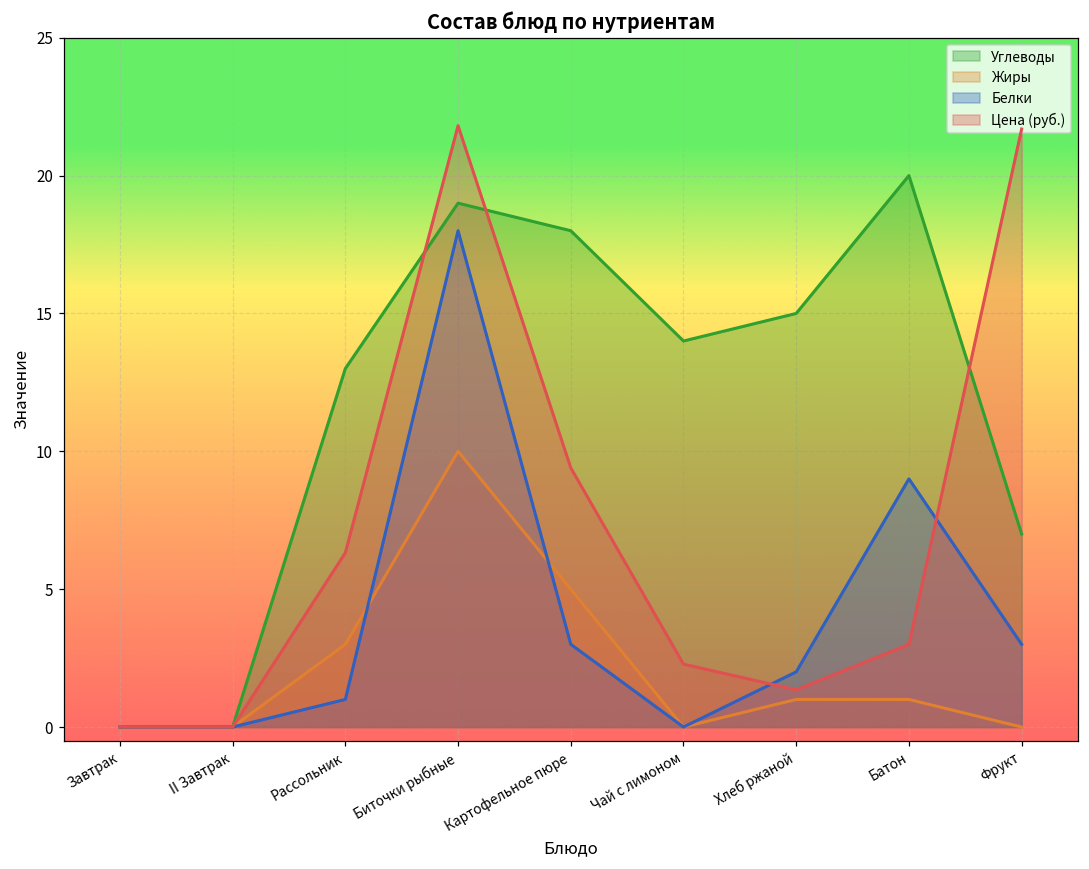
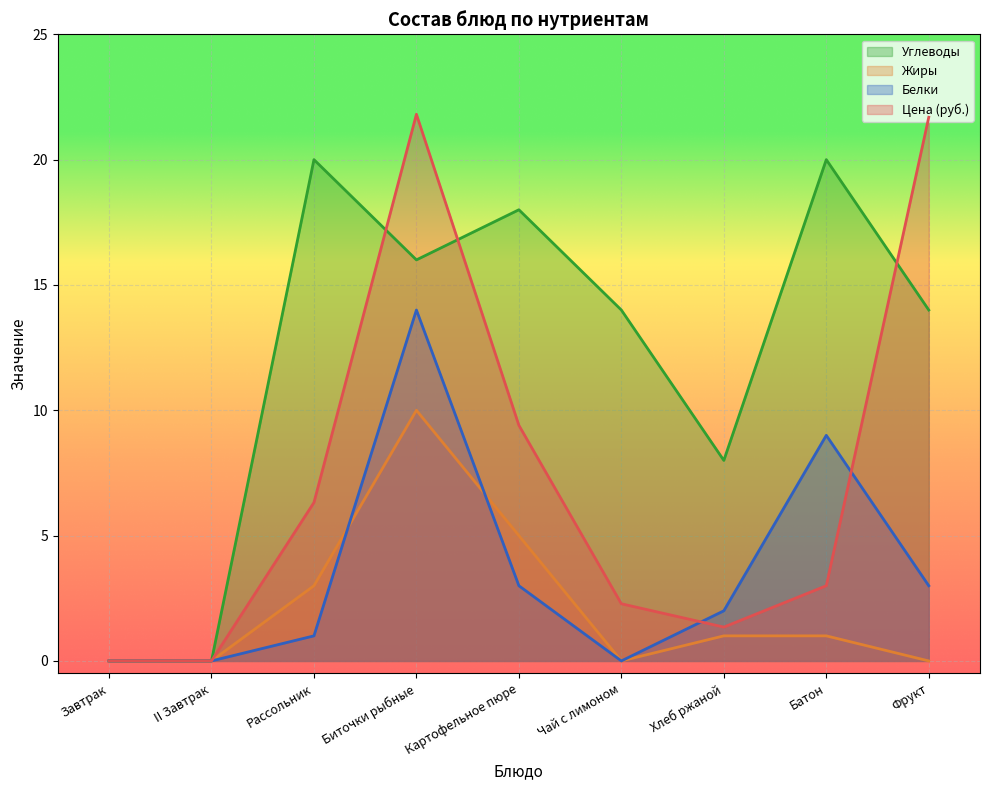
  {
    "Углеводы": {
-     "Рассольник": 13,
-     "Биточки рыбные": 19,
+     "Рассольник": 20,
+     "Биточки рыбные": 16,
      "Картофельное пюре": 18,
      "Чай с лимоном": 14,
-     "Хлеб ржаной": 15,
+     "Хлеб ржаной": 8,
      "Батон": 20,
-     "Фрукт": 7
+     "Фрукт": 14
    },
    "Белки": {
      "Рассольник": 1,
-     "Биточки рыбные": 18,
+     "Биточки рыбные": 14,
      "Картофельное пюре": 3,
      "Хлеб ржаной": 2,
      "Батон": 9,
      "Фрукт": 3
    }
  }
